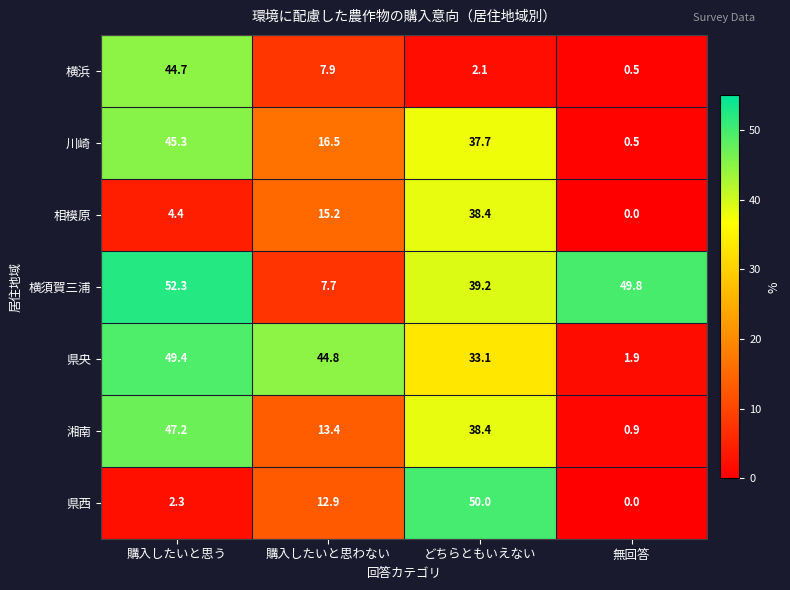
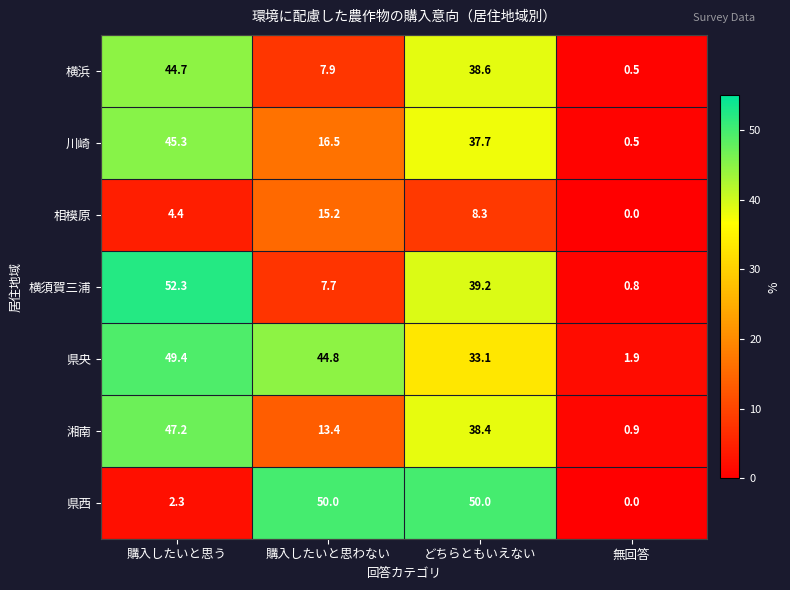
  {
    "横浜": {
      "購入したいと思う": 44.7,
      "購入したいと思わない": 7.9,
-     "どちらともいえない": 2.1,
+     "どちらともいえない": 38.6,
      "無回答": 0.5
    },
    "川崎": {
      "購入したいと思う": 45.3,
      "購入したいと思わない": 16.5,
      "どちらともいえない": 37.7,
      "無回答": 0.5
    },
    "相模原": {
      "購入したいと思う": 4.4,
      "購入したいと思わない": 15.2,
-     "どちらともいえない": 38.4,
+     "どちらともいえない": 8.3,
      "無回答": 0.0
    },
    "横須賀三浦": {
      "購入したいと思う": 52.3,
      "購入したいと思わない": 7.7,
      "どちらともいえない": 39.2,
-     "無回答": 49.8
+     "無回答": 0.8
    },
    "県央": {
      "購入したいと思う": 49.4,
      "購入したいと思わない": 44.8,
      "どちらともいえない": 33.1,
      "無回答": 1.9
    },
    "湘南": {
      "購入したいと思う": 47.2,
      "購入したいと思わない": 13.4,
      "どちらともいえない": 38.4,
      "無回答": 0.9
    },
    "県西": {
      "購入したいと思う": 2.3,
-     "購入したいと思わない": 12.9,
+     "購入したいと思わない": 50.0,
      "どちらともいえない": 50.0,
      "無回答": 0.0
    }
  }
